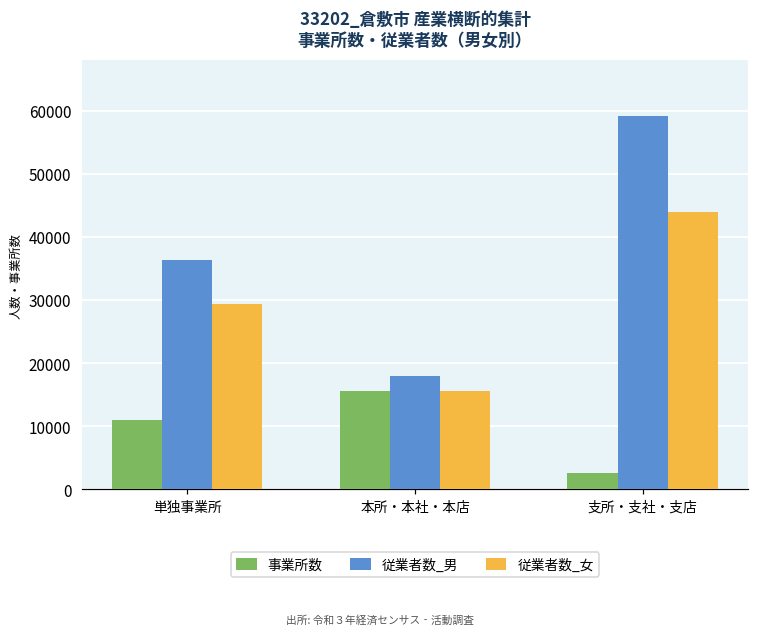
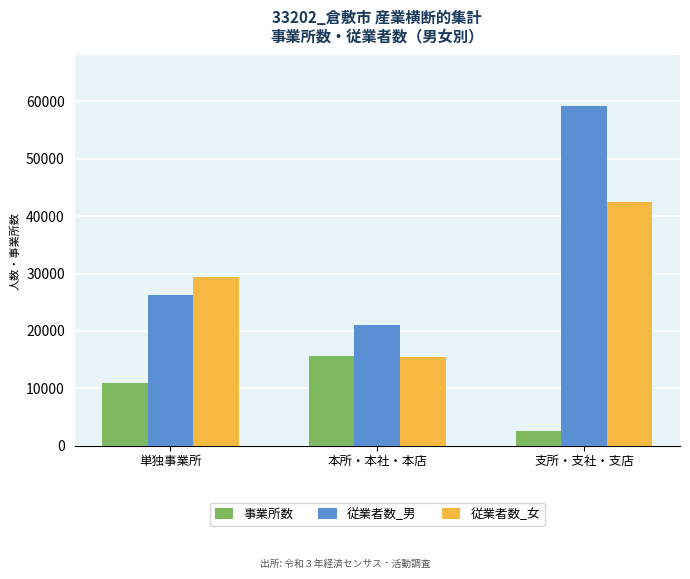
  {
    "事業所数": {
      "単独事業所": 11000,
      "本所・本社・本店": 16000,
      "支所・支社・支店": 3000
    },
    "従業者数_男": {
-     "単独事業所": 36000,
-     "本所・本社・本店": 18000,
+     "単独事業所": 26000,
+     "本所・本社・本店": 21000,
      "支所・支社・支店": 59000
    },
    "従業者数_女": {
      "単独事業所": 29000,
      "本所・本社・本店": 16000,
-     "支所・支社・支店": 44000
+     "支所・支社・支店": 42000
    }
  }
